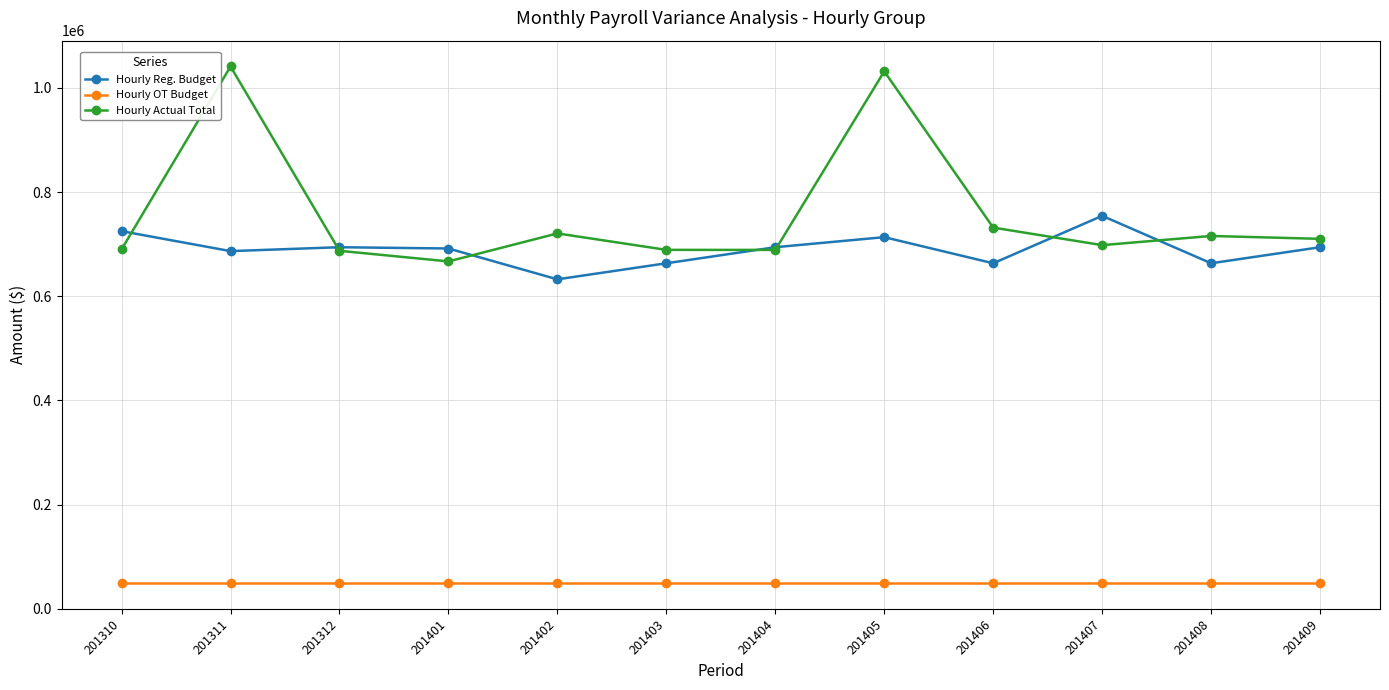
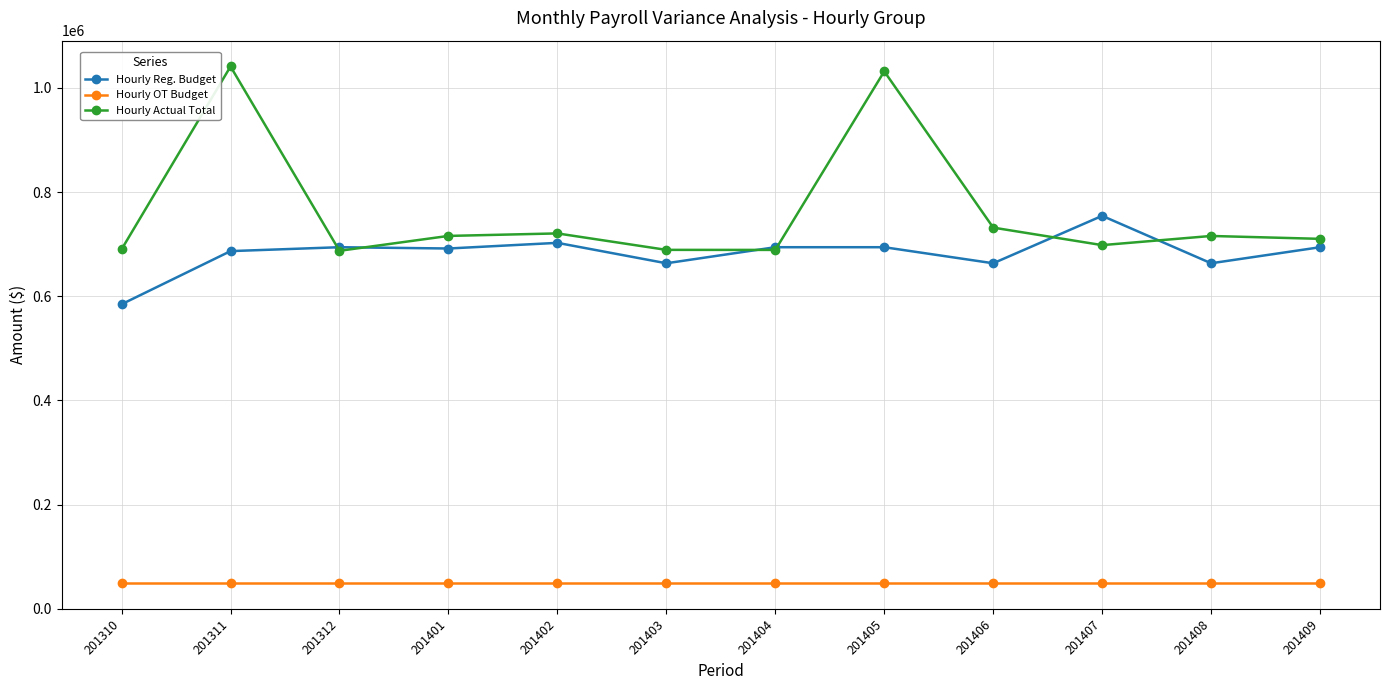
  {
    "Hourly Reg. Budget": {
-     "201310": 730000,
+     "201310": 580000,
      "201311": 690000,
      "201312": 690000,
      "201401": 690000,
-     "201402": 630000,
+     "201402": 700000,
      "201403": 660000,
      "201404": 690000,
-     "201405": 710000,
+     "201405": 690000,
      "201406": 660000,
      "201407": 750000,
      "201408": 660000,
      "201409": 690000
    },
    "Hourly OT Budget": {
      "201310": 50000,
      "201311": 50000,
      "201312": 50000,
      "201401": 50000,
      "201402": 50000,
      "201403": 50000,
      "201404": 50000,
      "201405": 50000,
      "201406": 50000,
      "201407": 50000,
      "201408": 50000,
      "201409": 50000
    },
    "Hourly Actual Total": {
      "201310": 690000,
      "201311": 1040000,
      "201312": 690000,
-     "201401": 670000,
+     "201401": 720000,
      "201402": 720000,
      "201403": 690000,
      "201404": 690000,
      "201405": 1030000,
      "201406": 730000,
      "201407": 700000,
      "201408": 720000,
      "201409": 710000
    }
  }
